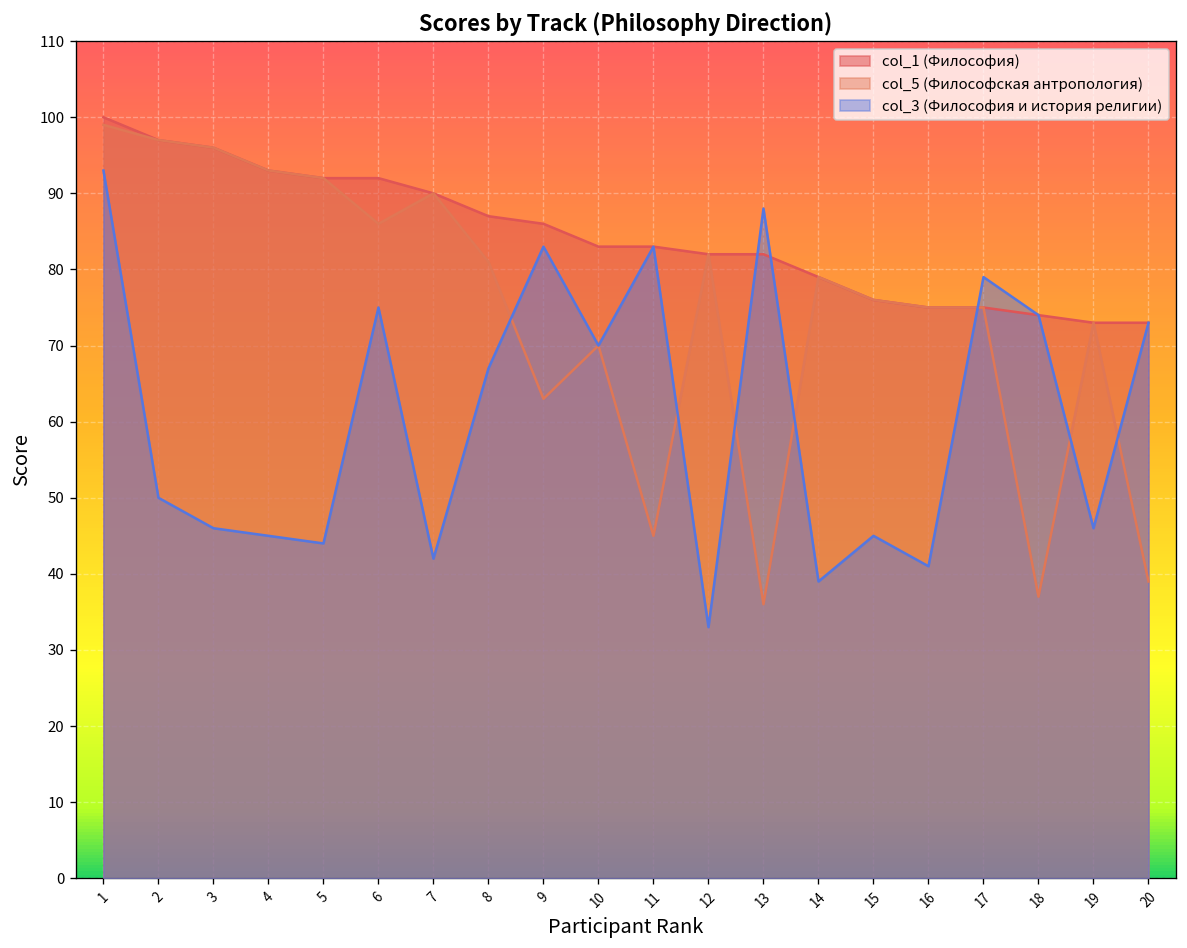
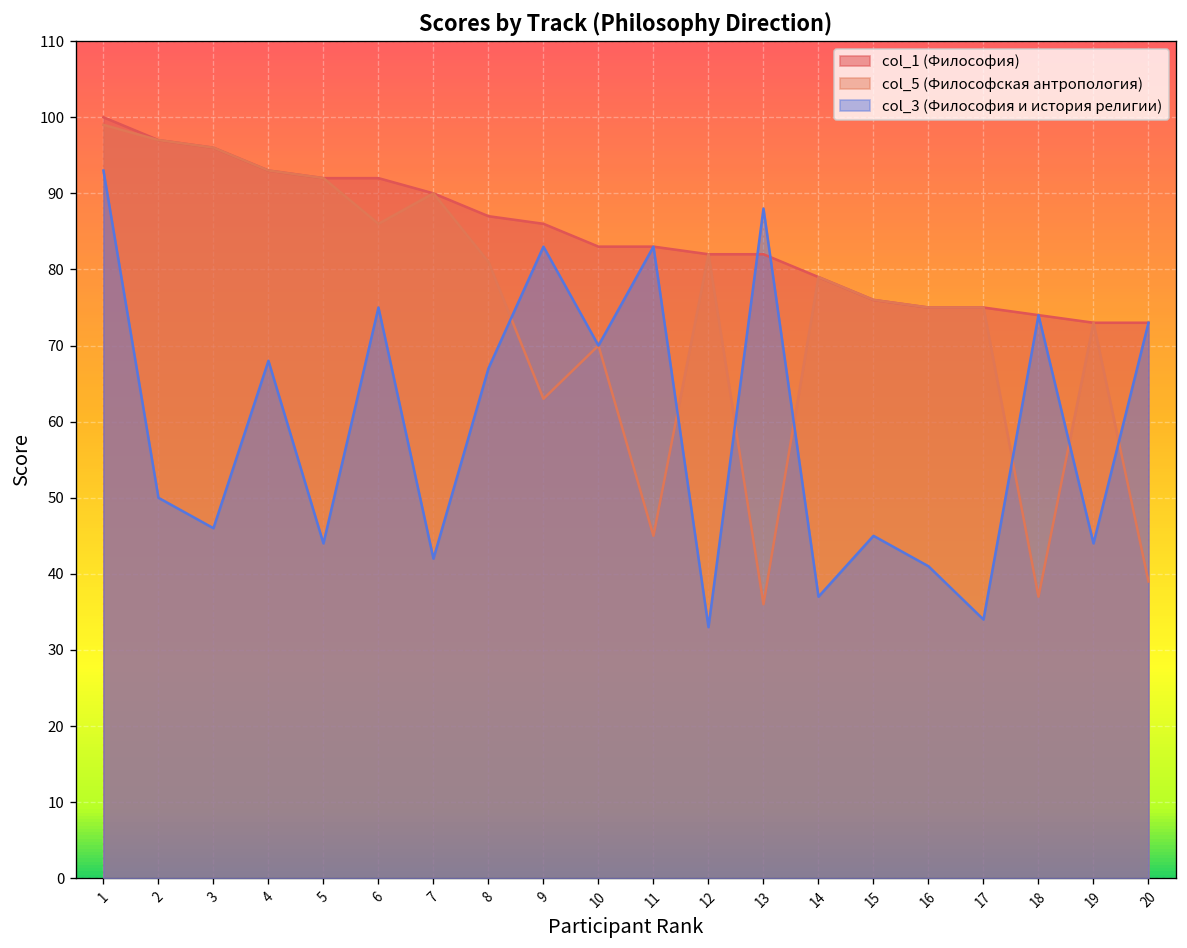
  {
    "col_3 (Философия и история религии)": {
      "1": 93,
      "2": 50,
      "3": 46,
-     "4": 45,
+     "4": 68,
      "5": 44,
      "6": 75,
      "7": 42,
      "8": 67,
      "9": 83,
      "12": 33,
      "13": 88,
-     "14": 39,
+     "14": 37,
      "15": 45,
      "16": 41,
-     "17": 79,
-     "19": 46
+     "17": 34,
+     "19": 44
    }
  }
